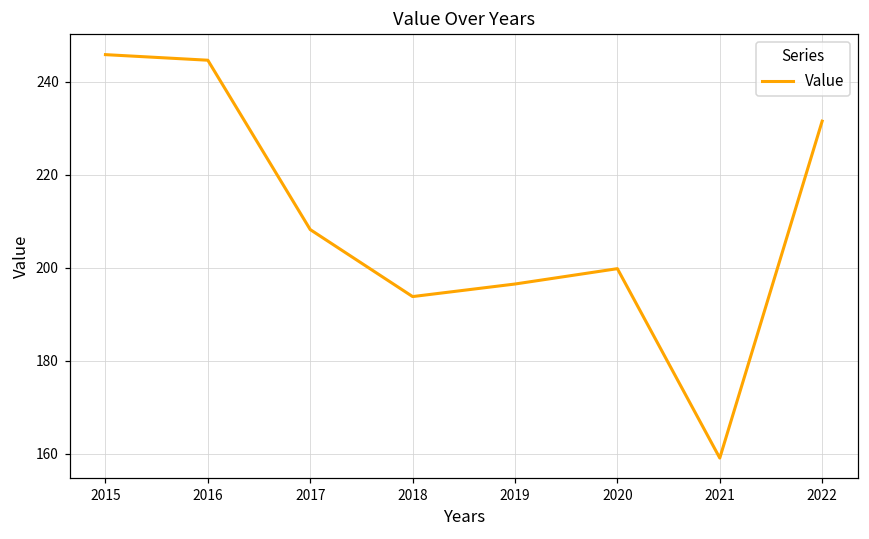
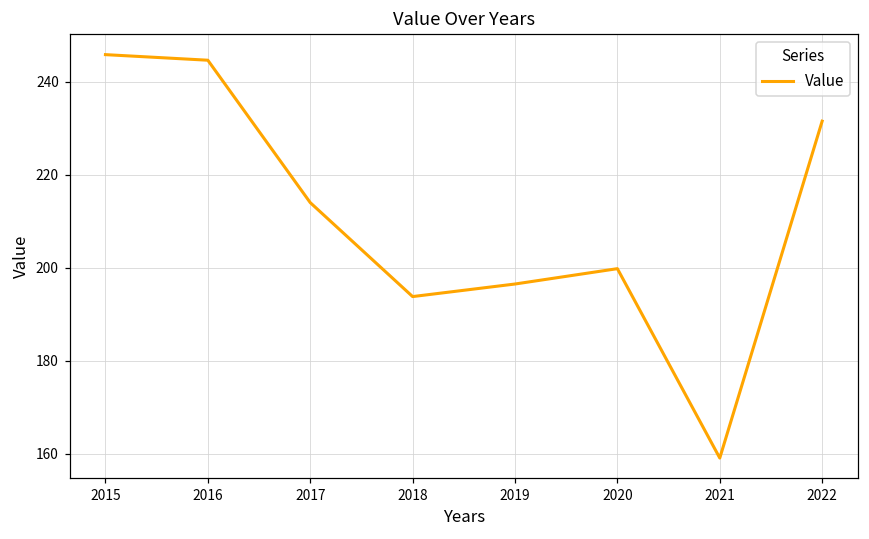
  {
    "2015": 246,
    "2016": 245,
-   "2017": 208,
+   "2017": 214,
    "2018": 194,
    "2019": 197,
    "2020": 200,
    "2021": 159,
    "2022": 232
  }
